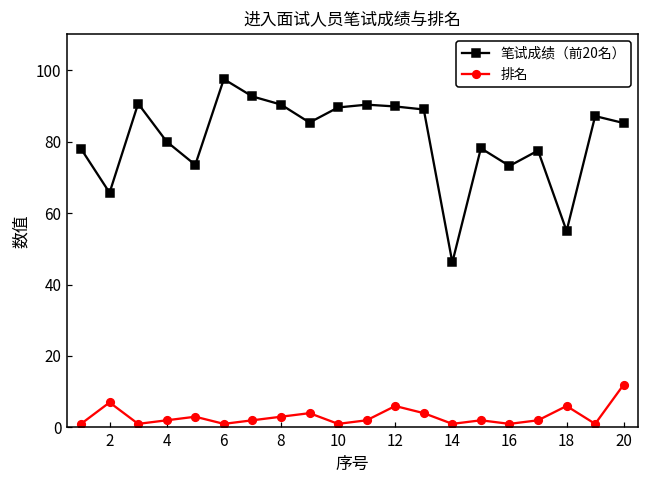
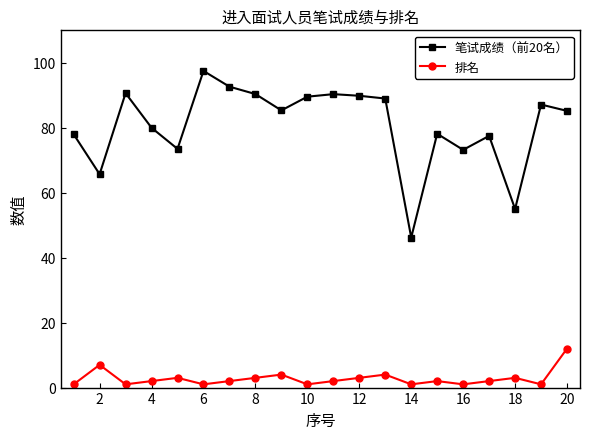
  {
    "笔试成绩（前20名）": {
      "2": 66,
      "4": 80,
      "6": 98,
      "8": 90,
      "10": 90,
      "12": 90,
      "14": 46,
      "16": 73,
      "18": 55,
      "20": 85
    },
    "排名": {
      "2": 7,
      "4": 2,
      "6": 1,
      "8": 3,
      "10": 1,
-     "12": 6,
+     "12": 3,
      "14": 1,
      "16": 1,
-     "18": 6,
+     "18": 3,
      "20": 12
    }
  }
